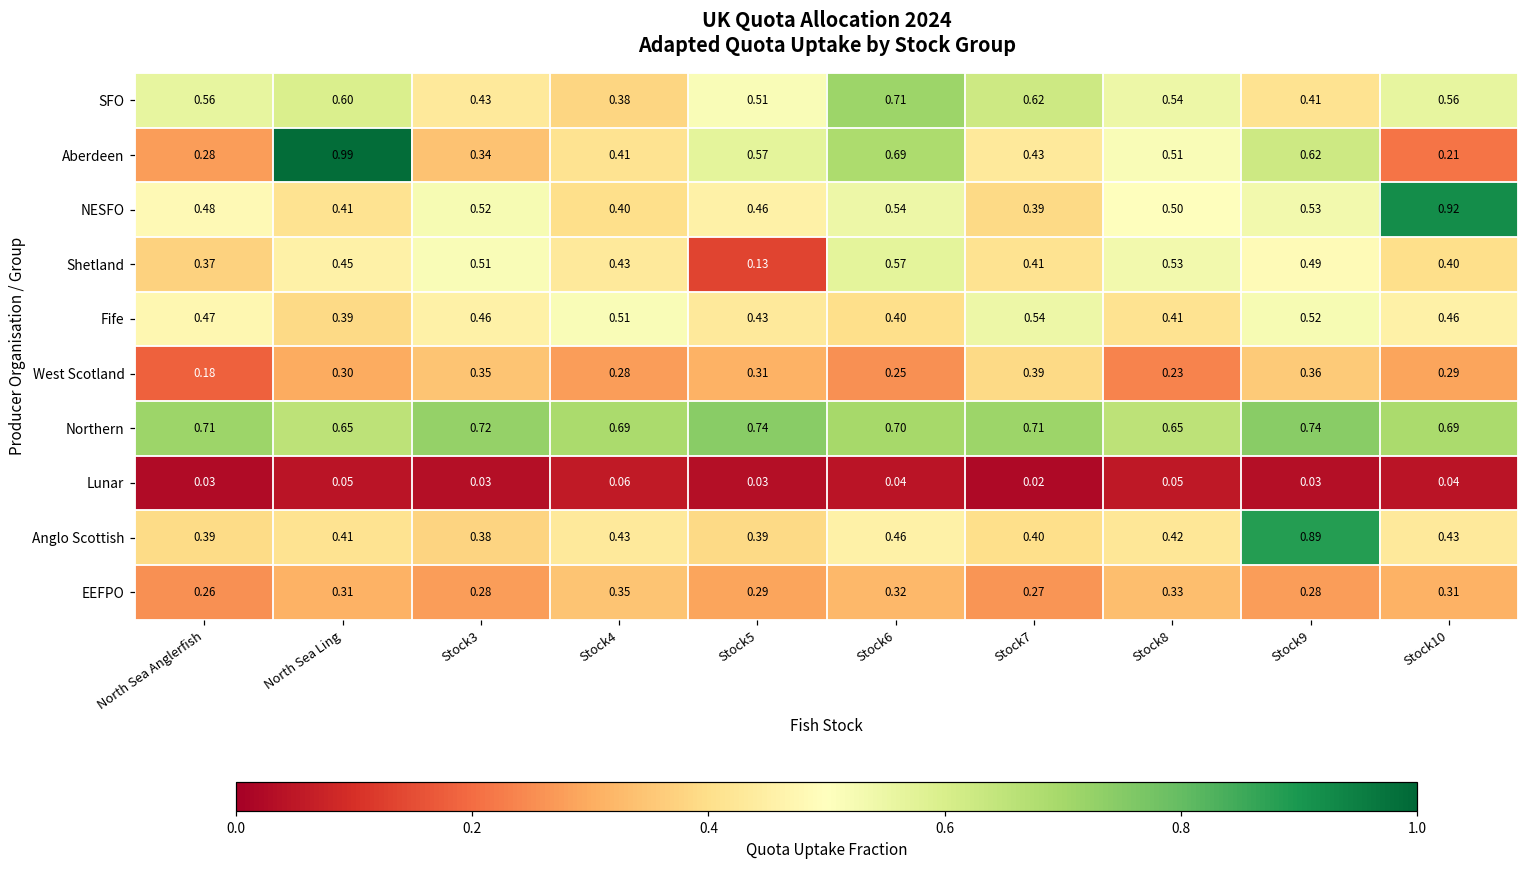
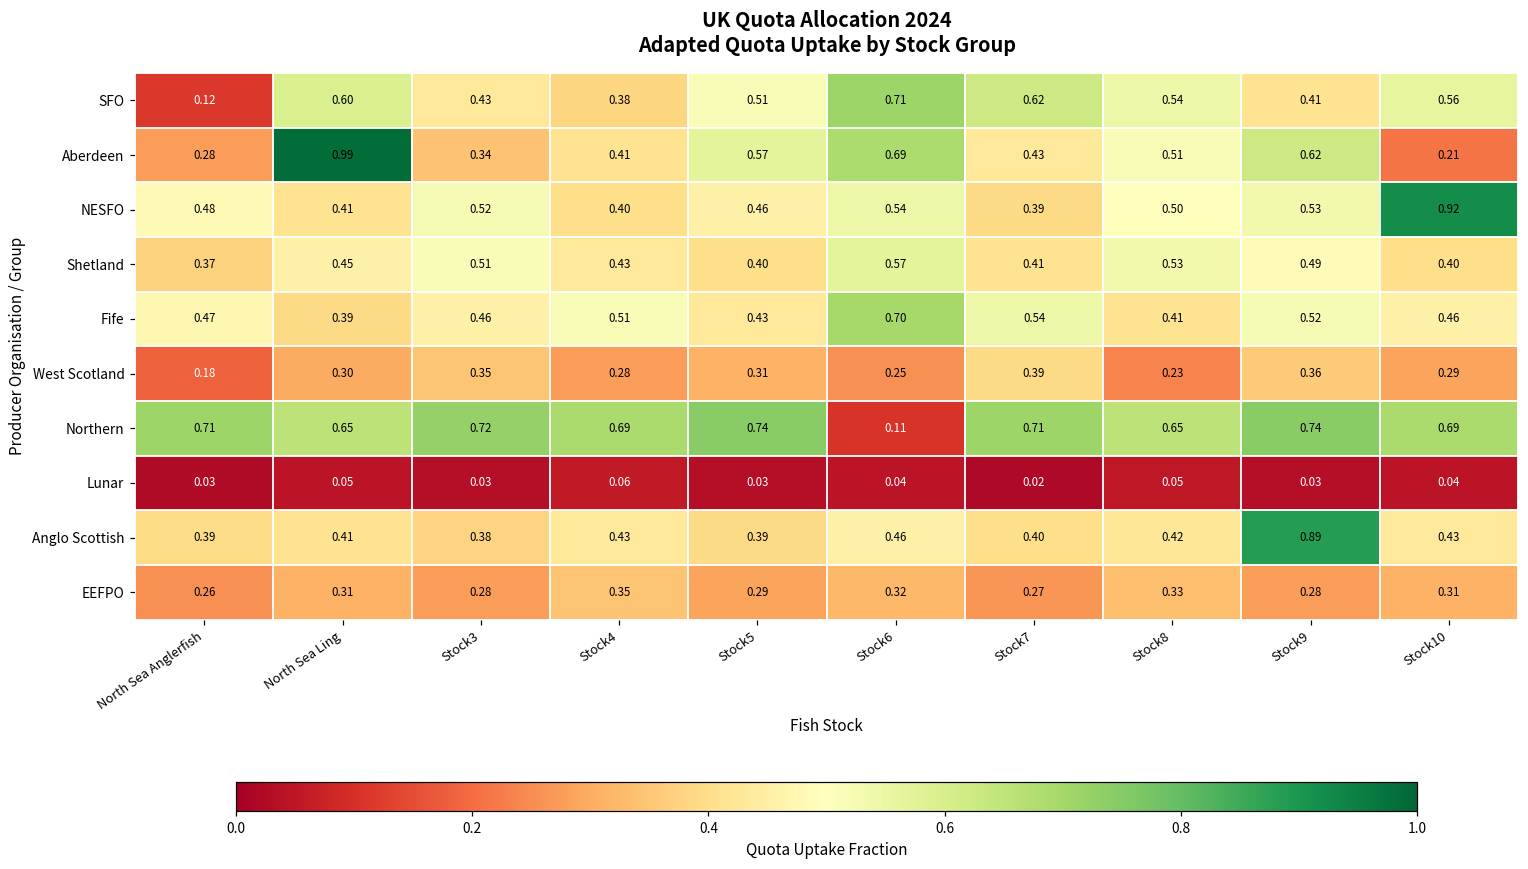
  {
    "SFO": {
-     "North Sea Anglerfish": 0.56,
+     "North Sea Anglerfish": 0.12,
      "North Sea Ling": 0.60,
      "Stock3": 0.43,
      "Stock4": 0.38,
      "Stock5": 0.51,
      "Stock6": 0.71,
      "Stock7": 0.62,
      "Stock8": 0.54,
      "Stock9": 0.41,
      "Stock10": 0.56
    },
    "Aberdeen": {
      "North Sea Anglerfish": 0.28,
      "North Sea Ling": 0.99,
      "Stock3": 0.34,
      "Stock4": 0.41,
      "Stock5": 0.57,
      "Stock6": 0.69,
      "Stock7": 0.43,
      "Stock8": 0.51,
      "Stock9": 0.62,
      "Stock10": 0.21
    },
    "NESFO": {
      "North Sea Anglerfish": 0.48,
      "North Sea Ling": 0.41,
      "Stock3": 0.52,
      "Stock4": 0.40,
      "Stock5": 0.46,
      "Stock6": 0.54,
      "Stock7": 0.39,
      "Stock8": 0.50,
      "Stock9": 0.53,
      "Stock10": 0.92
    },
    "Shetland": {
      "North Sea Anglerfish": 0.37,
      "North Sea Ling": 0.45,
      "Stock3": 0.51,
      "Stock4": 0.43,
-     "Stock5": 0.13,
+     "Stock5": 0.40,
      "Stock6": 0.57,
      "Stock7": 0.41,
      "Stock8": 0.53,
      "Stock9": 0.49,
      "Stock10": 0.40
    },
    "Fife": {
      "North Sea Anglerfish": 0.47,
      "North Sea Ling": 0.39,
      "Stock3": 0.46,
      "Stock4": 0.51,
      "Stock5": 0.43,
-     "Stock6": 0.40,
+     "Stock6": 0.70,
      "Stock7": 0.54,
      "Stock8": 0.41,
      "Stock9": 0.52,
      "Stock10": 0.46
    },
    "West Scotland": {
      "North Sea Anglerfish": 0.18,
      "North Sea Ling": 0.30,
      "Stock3": 0.35,
      "Stock4": 0.28,
      "Stock5": 0.31,
      "Stock6": 0.25,
      "Stock7": 0.39,
      "Stock8": 0.23,
      "Stock9": 0.36,
      "Stock10": 0.29
    },
    "Northern": {
      "North Sea Anglerfish": 0.71,
      "North Sea Ling": 0.65,
      "Stock3": 0.72,
      "Stock4": 0.69,
      "Stock5": 0.74,
-     "Stock6": 0.70,
+     "Stock6": 0.11,
      "Stock7": 0.71,
      "Stock8": 0.65,
      "Stock9": 0.74,
      "Stock10": 0.69
    },
    "Lunar": {
      "North Sea Anglerfish": 0.03,
      "North Sea Ling": 0.05,
      "Stock3": 0.03,
      "Stock4": 0.06,
      "Stock5": 0.03,
      "Stock6": 0.04,
      "Stock7": 0.02,
      "Stock8": 0.05,
      "Stock9": 0.03,
      "Stock10": 0.04
    },
    "Anglo Scottish": {
      "North Sea Anglerfish": 0.39,
      "North Sea Ling": 0.41,
      "Stock3": 0.38,
      "Stock4": 0.43,
      "Stock5": 0.39,
      "Stock6": 0.46,
      "Stock7": 0.40,
      "Stock8": 0.42,
      "Stock9": 0.89,
      "Stock10": 0.43
    },
    "EEFPO": {
      "North Sea Anglerfish": 0.26,
      "North Sea Ling": 0.31,
      "Stock3": 0.28,
      "Stock4": 0.35,
      "Stock5": 0.29,
      "Stock6": 0.32,
      "Stock7": 0.27,
      "Stock8": 0.33,
      "Stock9": 0.28,
      "Stock10": 0.31
    }
  }
